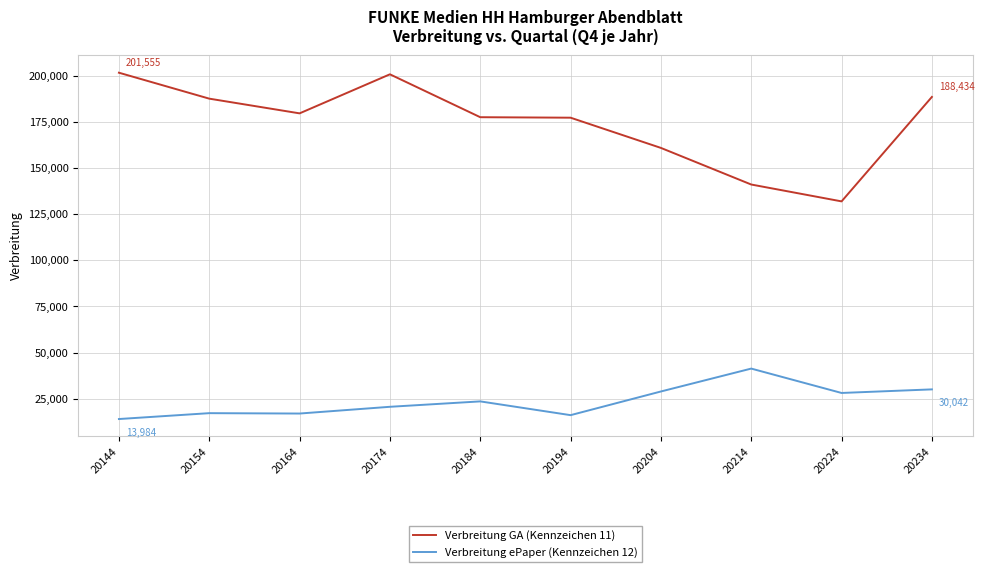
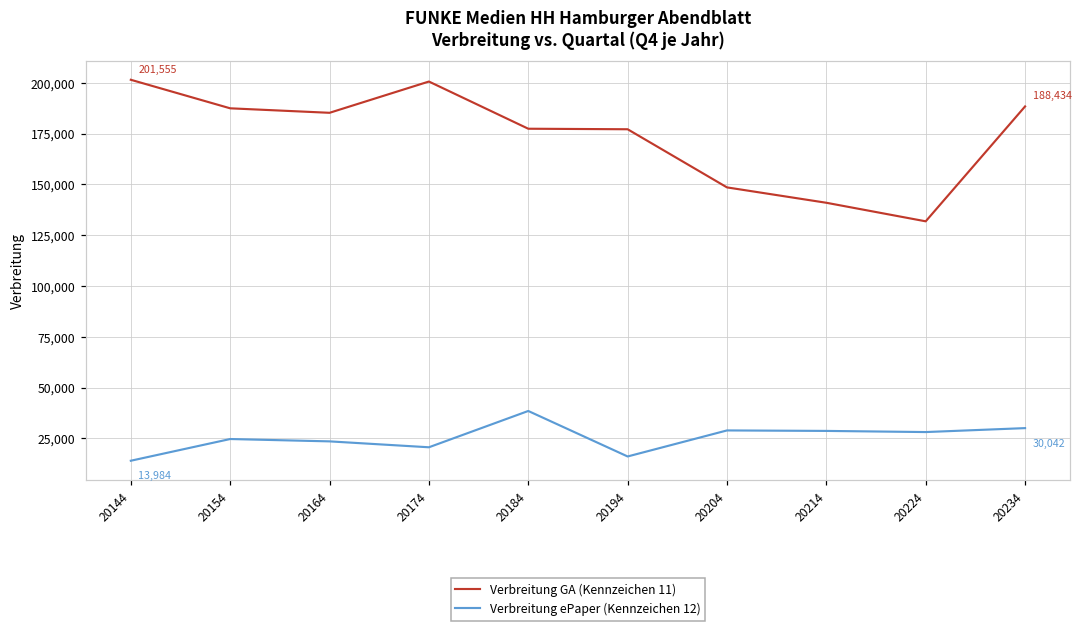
  {
    "Verbreitung GA (Kennzeichen 11)": {
      "20154": "188,000",
-     "20164": "180,000",
+     "20164": "185,000",
      "20174": "201,000",
      "20184": "177,000",
      "20194": "177,000",
-     "20204": "161,000",
+     "20204": "149,000",
      "20214": "141,000",
      "20224": "132,000"
    },
    "Verbreitung ePaper (Kennzeichen 12)": {
-     "20154": "17,000",
-     "20164": "17,000",
+     "20154": "25,000",
+     "20164": "24,000",
      "20174": "21,000",
-     "20184": "24,000",
+     "20184": "38,000",
      "20194": "16,000",
      "20204": "29,000",
-     "20214": "41,000",
+     "20214": "29,000",
      "20224": "28,000"
    }
  }
